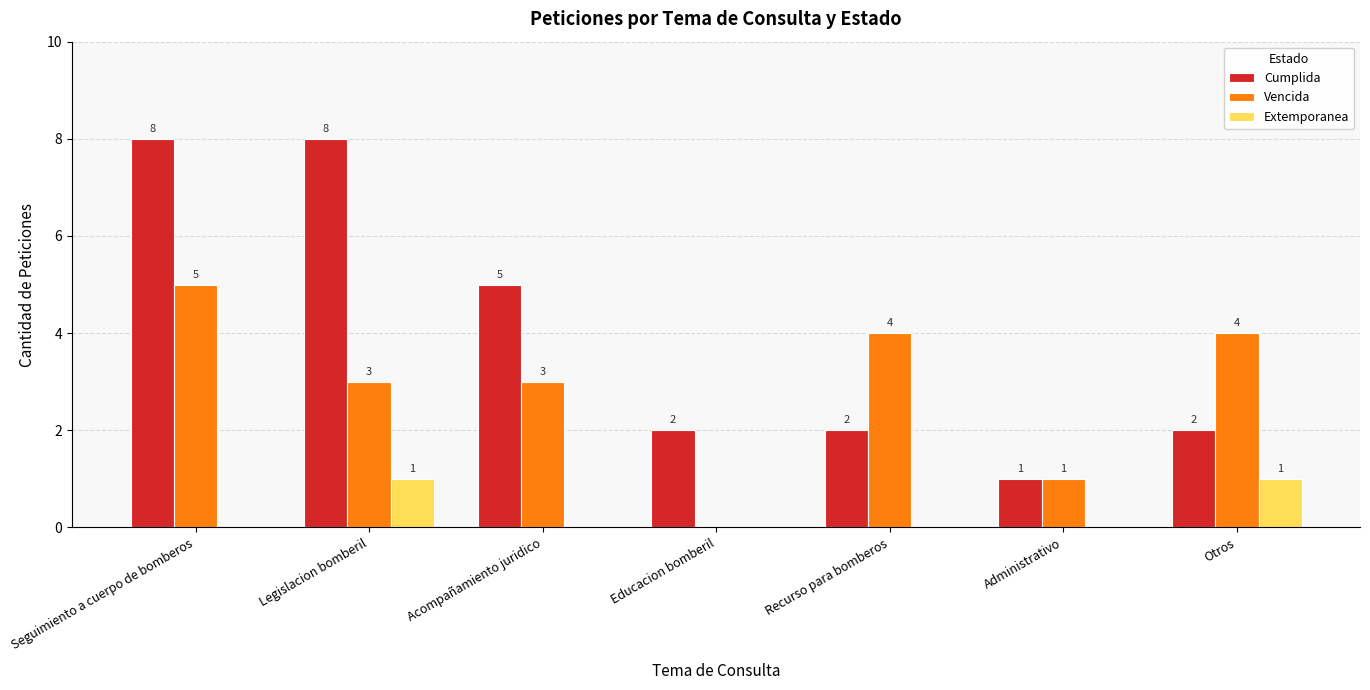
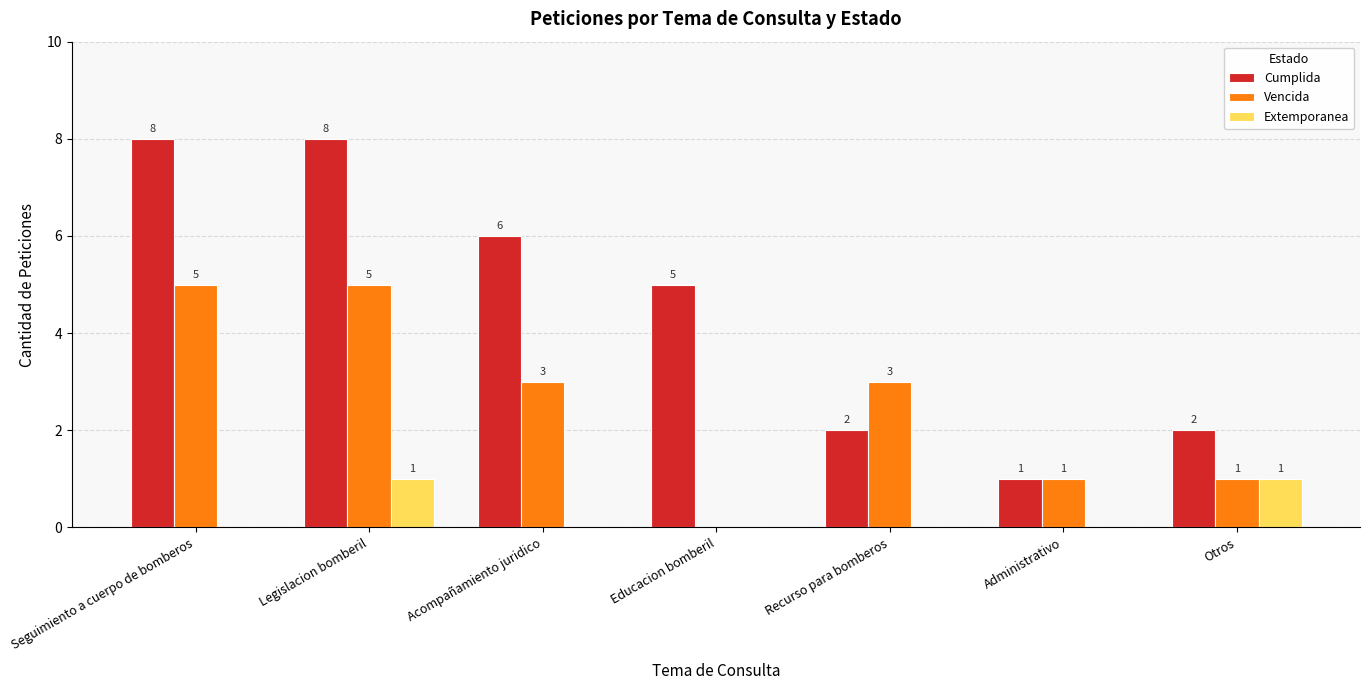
  {
    "Cumplida": {
      "Seguimiento a cuerpo de bomberos": 8,
      "Legislacion bomberil": 8,
-     "Acompañamiento juridico": 5,
-     "Educacion bomberil": 2,
+     "Acompañamiento juridico": 6,
+     "Educacion bomberil": 5,
      "Recurso para bomberos": 2,
      "Administrativo": 1,
      "Otros": 2
    },
    "Vencida": {
      "Seguimiento a cuerpo de bomberos": 5,
-     "Legislacion bomberil": 3,
+     "Legislacion bomberil": 5,
      "Acompañamiento juridico": 3,
-     "Recurso para bomberos": 4,
+     "Recurso para bomberos": 3,
      "Administrativo": 1,
-     "Otros": 4
+     "Otros": 1
    },
    "Extemporanea": {
      "Legislacion bomberil": 1,
      "Otros": 1
    }
  }
